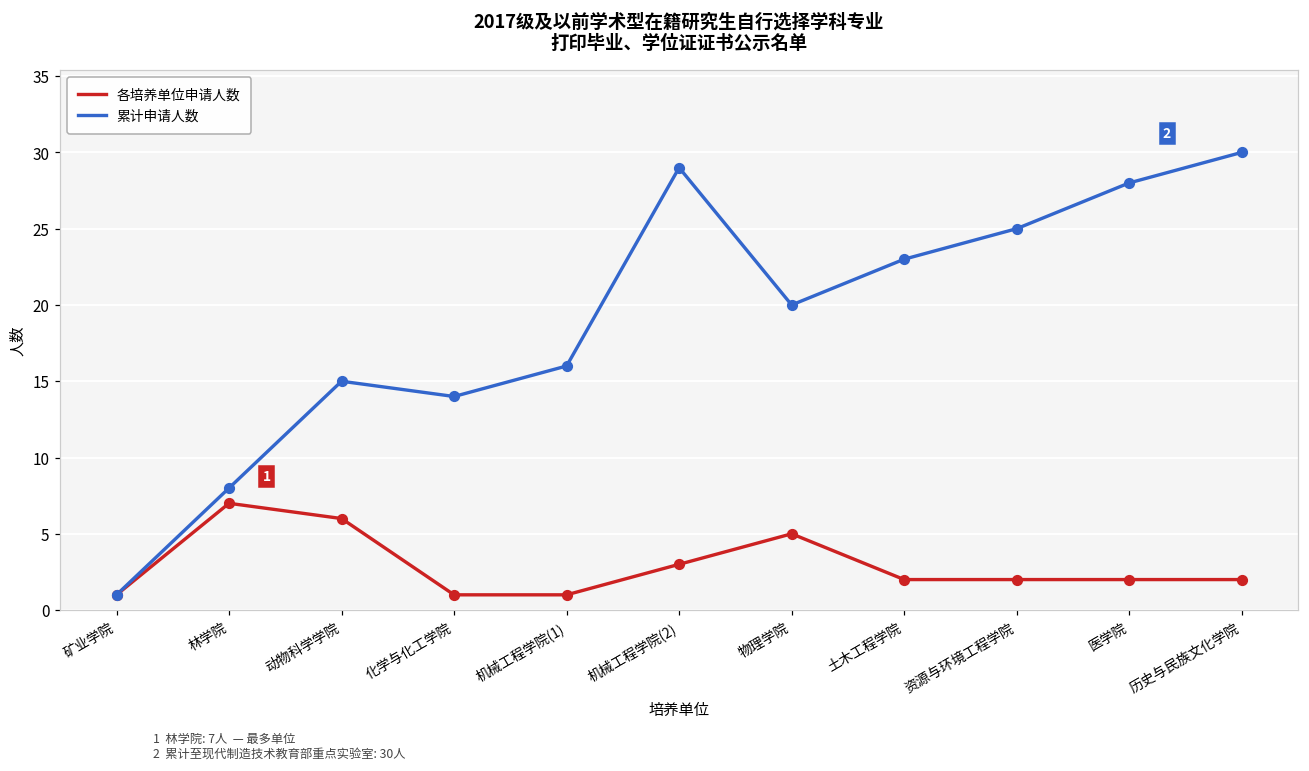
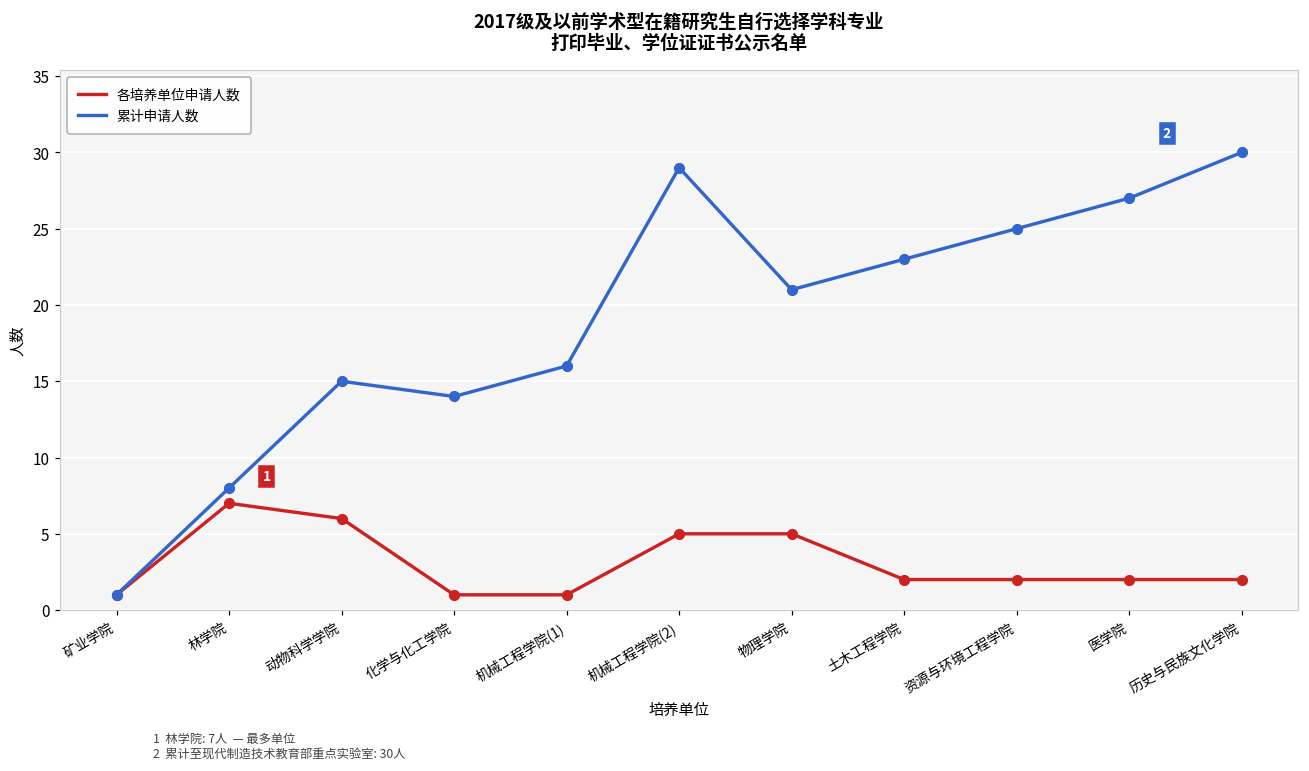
  {
    "各培养单位申请人数": {
      "林学院": 7,
      "动物科学学院": 6,
      "化学与化工学院": 1,
      "机械工程学院(1)": 1,
-     "机械工程学院(2)": 3,
+     "机械工程学院(2)": 5,
      "物理学院": 5,
      "土木工程学院": 2,
      "资源与环境工程学院": 2,
      "医学院": 2,
      "历史与民族文化学院": 2
    },
    "累计申请人数": {
      "林学院": 8,
      "动物科学学院": 15,
      "化学与化工学院": 14,
      "机械工程学院(1)": 16,
      "机械工程学院(2)": 29,
-     "物理学院": 20,
+     "物理学院": 21,
      "土木工程学院": 23,
      "资源与环境工程学院": 25,
-     "医学院": 28,
+     "医学院": 27,
      "历史与民族文化学院": 30
    }
  }
